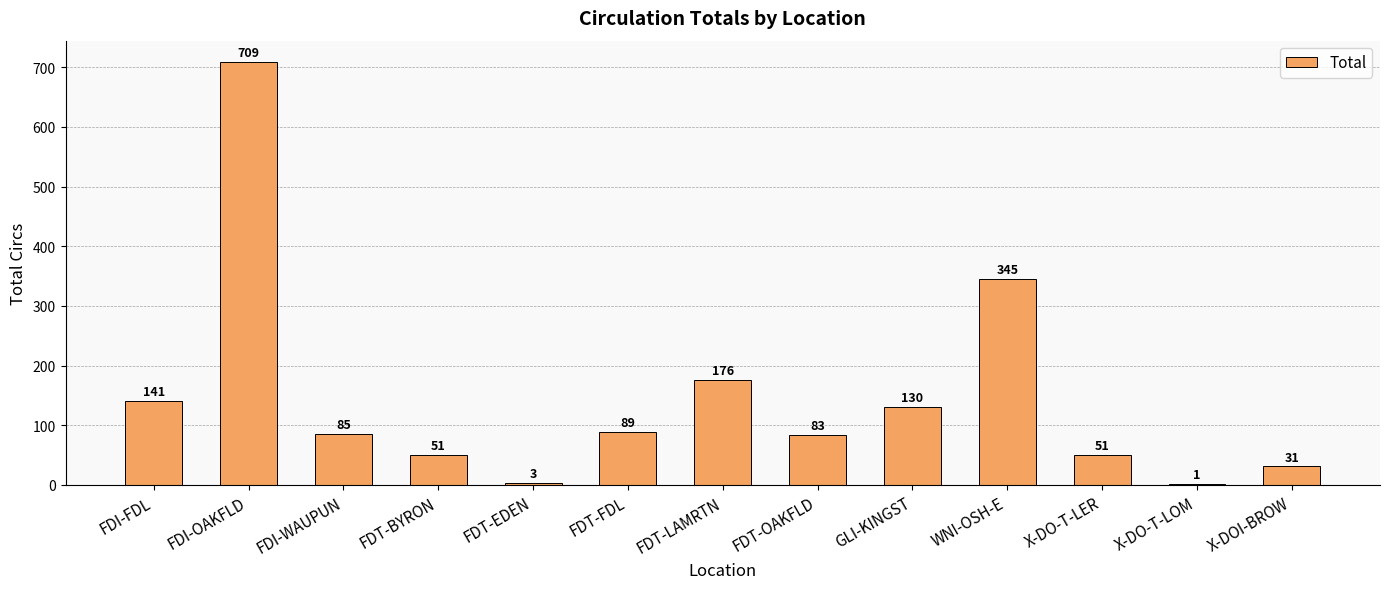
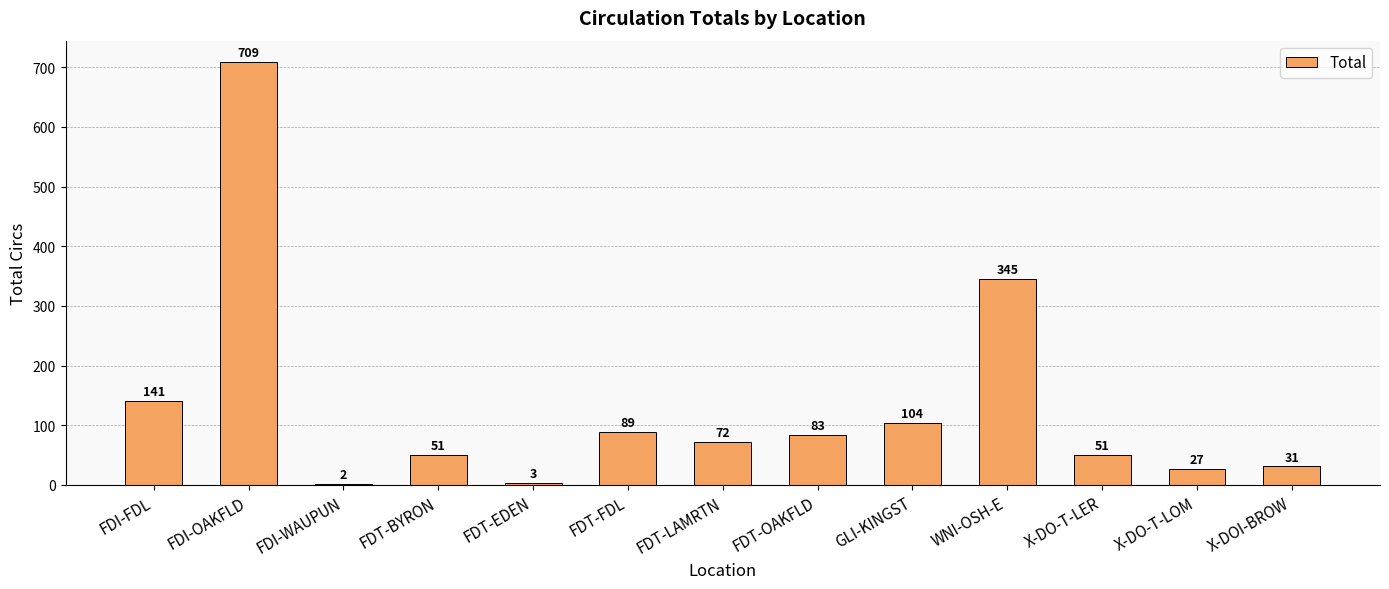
  {
    "FDI-FDL": 141,
    "FDI-OAKFLD": 709,
-   "FDI-WAUPUN": 85,
+   "FDI-WAUPUN": 2,
    "FDT-BYRON": 51,
    "FDT-EDEN": 3,
    "FDT-FDL": 89,
-   "FDT-LAMRTN": 176,
+   "FDT-LAMRTN": 72,
    "FDT-OAKFLD": 83,
-   "GLI-KINGST": 130,
+   "GLI-KINGST": 104,
    "WNI-OSH-E": 345,
    "X-DO-T-LER": 51,
-   "X-DO-T-LOM": 1,
+   "X-DO-T-LOM": 27,
    "X-DOI-BROW": 31
  }
